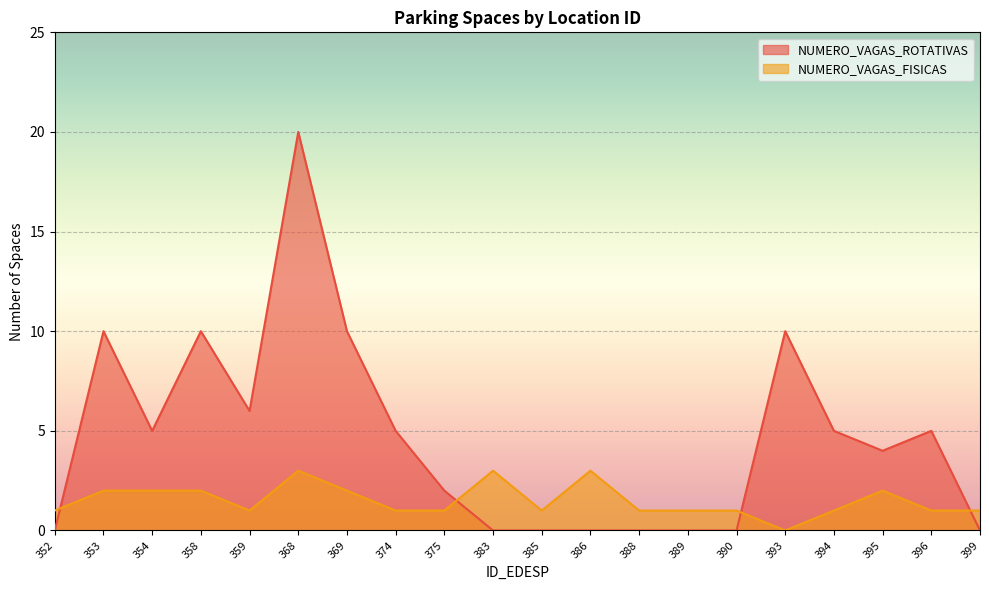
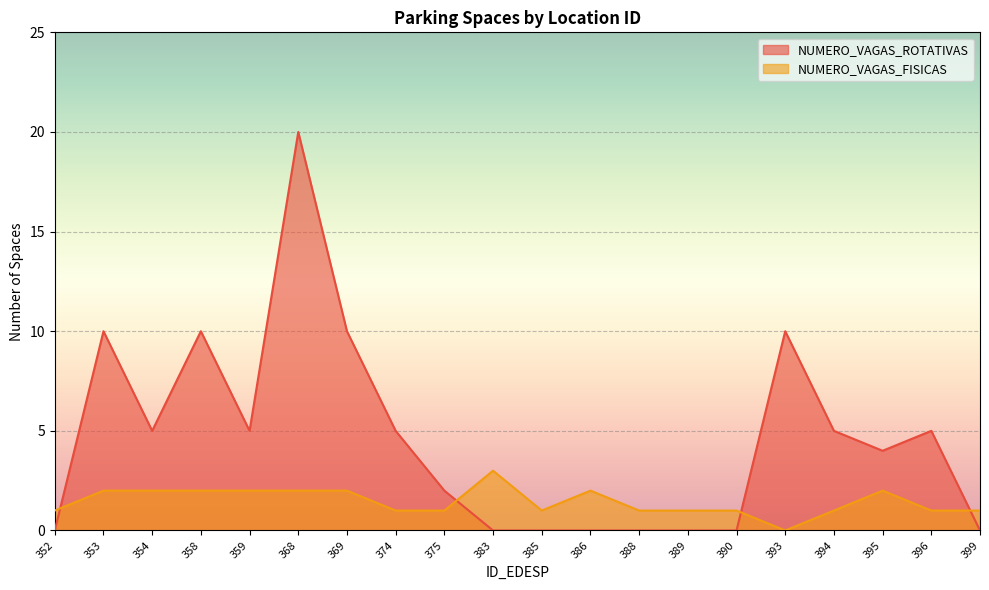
  {
    "NUMERO_VAGAS_ROTATIVAS": {
      "352": 0,
      "353": 10,
      "354": 5,
      "358": 10,
-     "359": 6,
+     "359": 5,
      "368": 20,
      "369": 10,
      "374": 5,
      "375": 2,
      "383": 0,
      "385": 0,
      "386": 0,
      "388": 0,
      "389": 0,
      "390": 0,
      "393": 10,
      "394": 5,
      "395": 4,
      "396": 5,
      "399": 0
    },
    "NUMERO_VAGAS_FISICAS": {
      "352": 1,
      "353": 2,
      "354": 2,
      "358": 2,
-     "359": 1,
-     "368": 3,
+     "359": 2,
+     "368": 2,
      "369": 2,
      "374": 1,
      "375": 1,
      "383": 3,
      "385": 1,
-     "386": 3,
+     "386": 2,
      "388": 1,
      "389": 1,
      "390": 1,
      "393": 0,
      "394": 1,
      "395": 2,
      "396": 1,
      "399": 1
    }
  }
